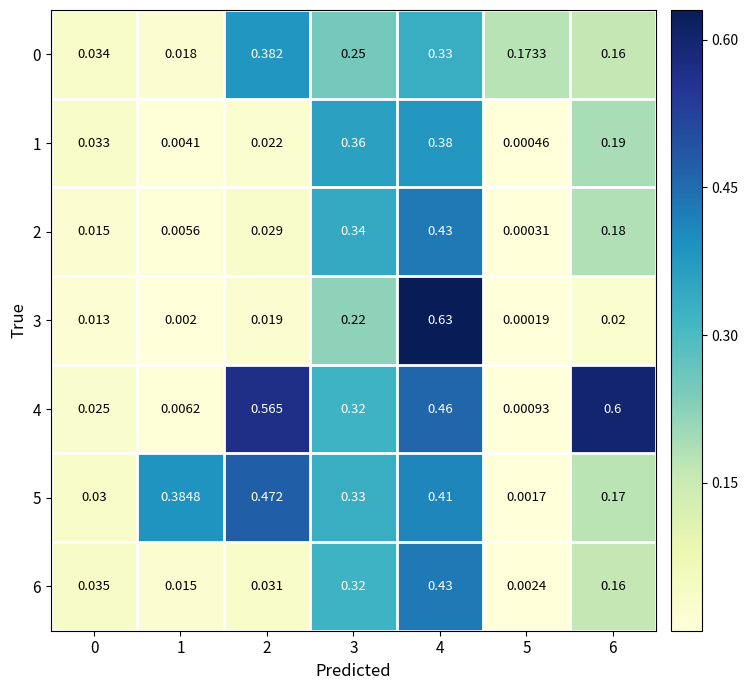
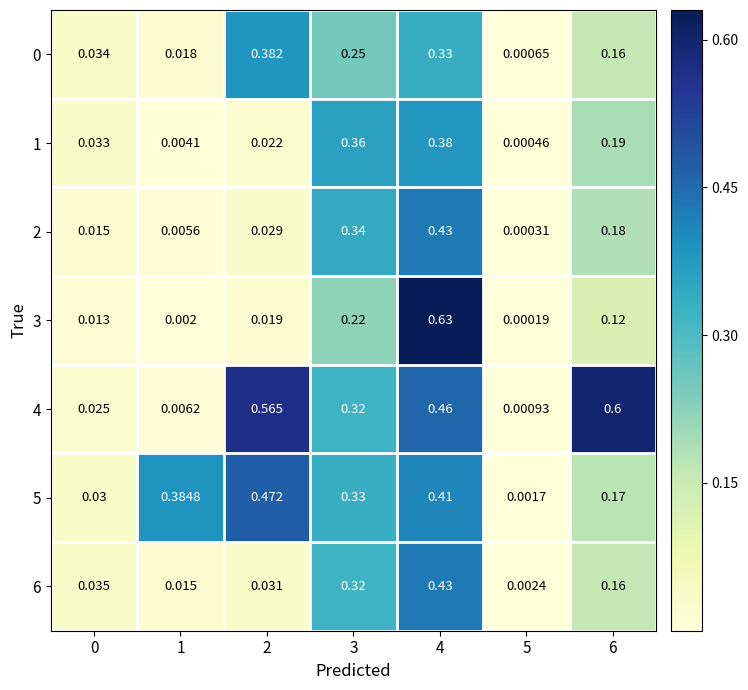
  {
    "0": {
      "0": 0.034,
      "1": 0.018,
      "2": 0.382,
      "3": 0.25,
      "4": 0.33,
-     "5": 0.1733,
+     "5": 0.00065,
      "6": 0.16
    },
    "1": {
      "0": 0.033,
      "1": 0.0041,
      "2": 0.022,
      "3": 0.36,
      "4": 0.38,
      "5": 0.00046,
      "6": 0.19
    },
    "2": {
      "0": 0.015,
      "1": 0.0056,
      "2": 0.029,
      "3": 0.34,
      "4": 0.43,
      "5": 0.00031,
      "6": 0.18
    },
    "3": {
      "0": 0.013,
      "1": 0.002,
      "2": 0.019,
      "3": 0.22,
      "4": 0.63,
      "5": 0.00019,
-     "6": 0.02
+     "6": 0.12
    },
    "4": {
      "0": 0.025,
      "1": 0.0062,
      "2": 0.565,
      "3": 0.32,
      "4": 0.46,
      "5": 0.00093,
      "6": 0.6
    },
    "5": {
      "0": 0.03,
      "1": 0.3848,
      "2": 0.472,
      "3": 0.33,
      "4": 0.41,
      "5": 0.0017,
      "6": 0.17
    },
    "6": {
      "0": 0.035,
      "1": 0.015,
      "2": 0.031,
      "3": 0.32,
      "4": 0.43,
      "5": 0.0024,
      "6": 0.16
    }
  }
